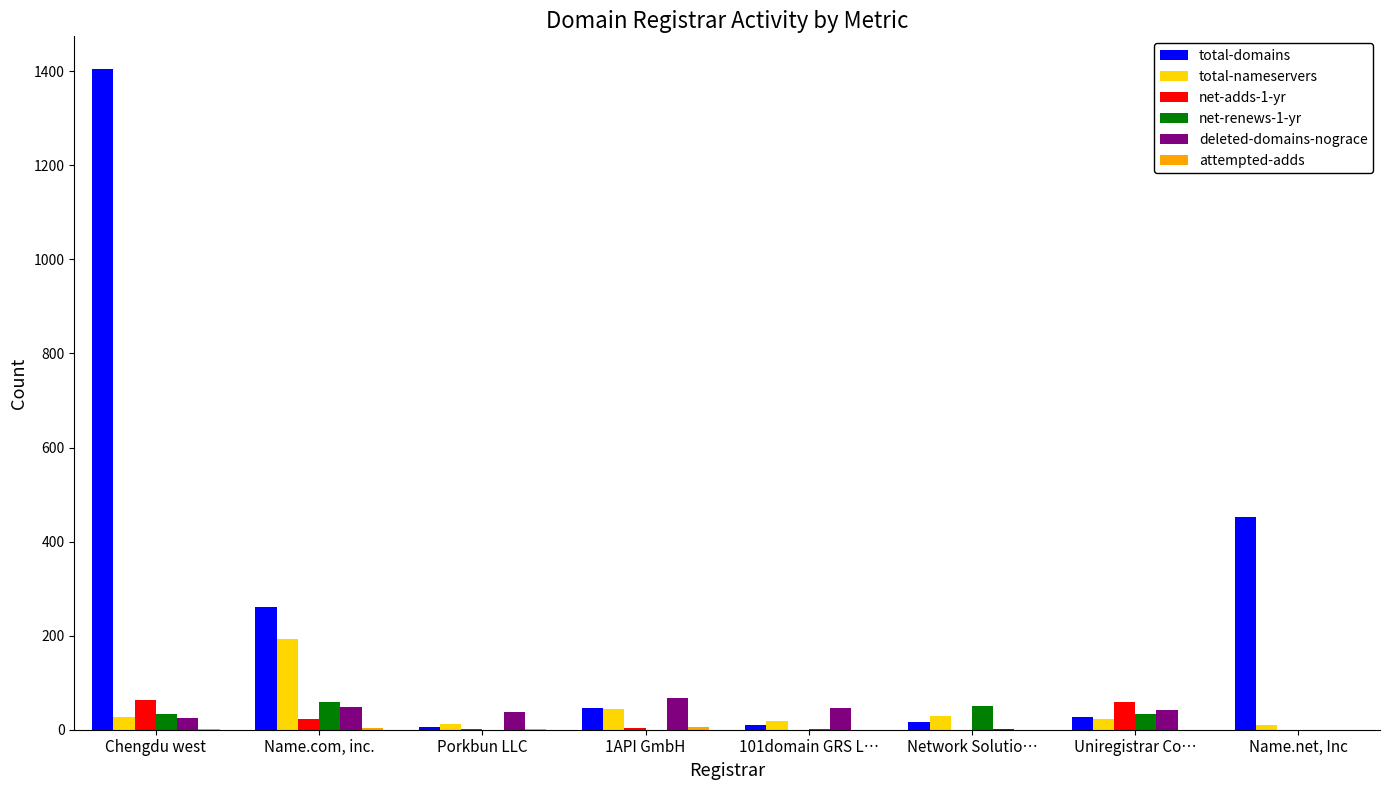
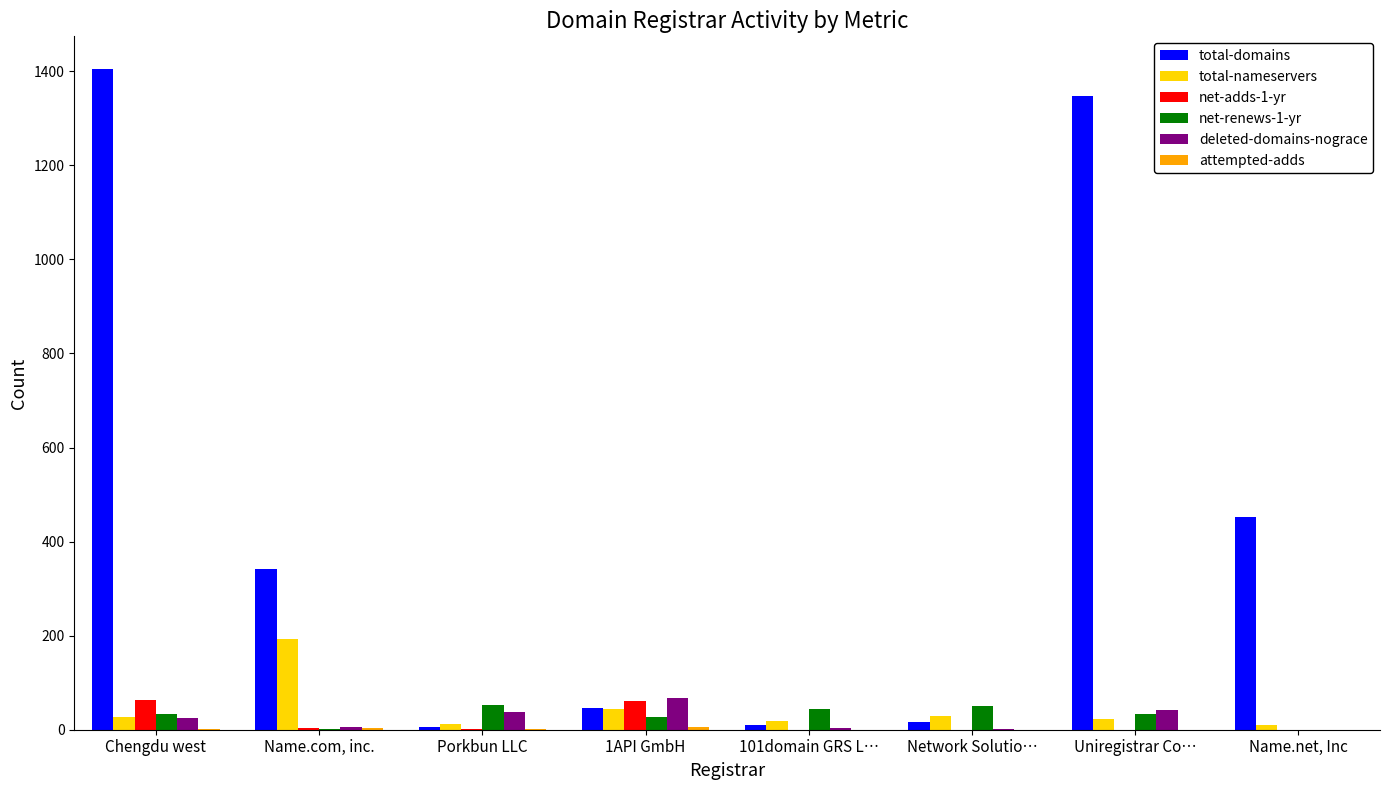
  {
    "total-domains": {
      "Chengdu west": 1400,
-     "Name.com, inc.": 260,
+     "Name.com, inc.": 340,
      "1API GmbH": 50,
      "101domain GRS L…": 10,
      "Network Solutio…": 20,
-     "Uniregistrar Co…": 30,
+     "Uniregistrar Co…": 1350,
      "Name.net, Inc": 450
    },
    "net-adds-1-yr": {
      "Chengdu west": 60,
-     "Name.com, inc.": 20,
-     "1API GmbH": 0,
+     "Name.com, inc.": 0,
+     "1API GmbH": 60,
      "101domain GRS L…": 0,
      "Network Solutio…": 0,
-     "Uniregistrar Co…": 60,
+     "Uniregistrar Co…": 0,
      "Name.net, Inc": 0
    },
    "net-renews-1-yr": {
      "Chengdu west": 30,
-     "Name.com, inc.": 60,
-     "Porkbun LLC": 0,
-     "1API GmbH": 0,
-     "101domain GRS L…": 0,
+     "Name.com, inc.": 0,
+     "Porkbun LLC": 50,
+     "1API GmbH": 30,
+     "101domain GRS L…": 50,
      "Network Solutio…": 50,
      "Uniregistrar Co…": 30,
      "Name.net, Inc": 0
    },
    "deleted-domains-nograce": {
      "Chengdu west": 30,
-     "Name.com, inc.": 50,
+     "Name.com, inc.": 10,
      "Porkbun LLC": 40,
      "1API GmbH": 70,
-     "101domain GRS L…": 50,
+     "101domain GRS L…": 0,
      "Uniregistrar Co…": 40,
      "Name.net, Inc": 0
    }
  }
